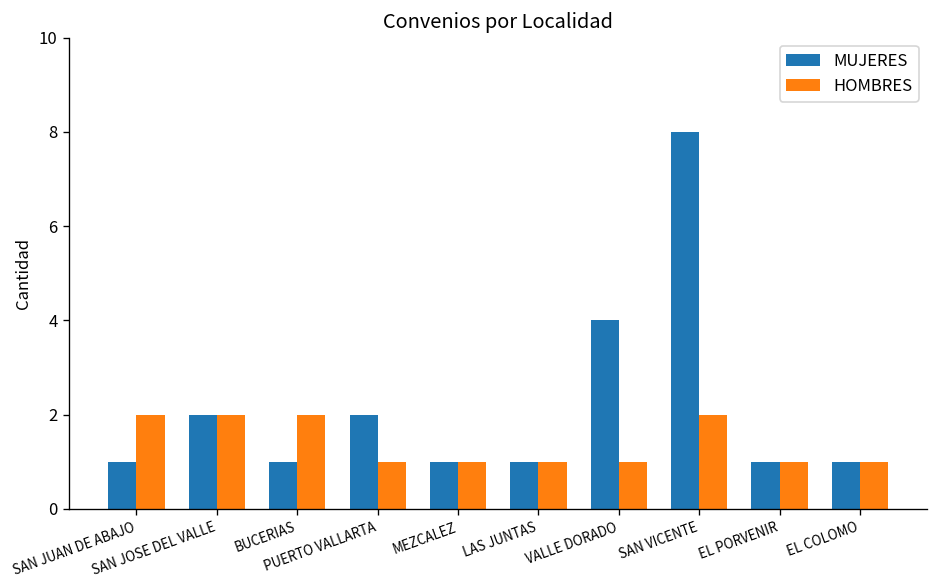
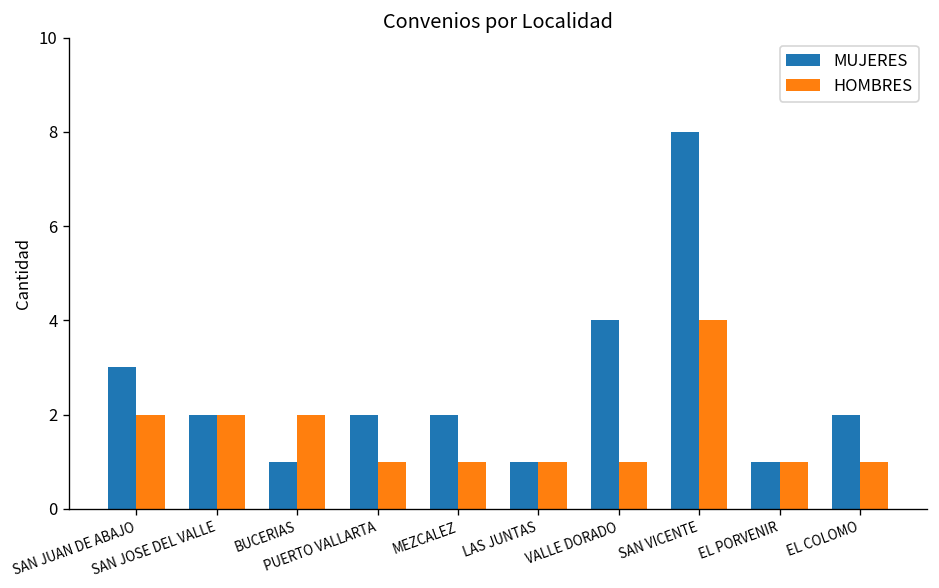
  {
    "MUJERES": {
-     "SAN JUAN DE ABAJO": 1,
+     "SAN JUAN DE ABAJO": 3,
      "SAN JOSE DEL VALLE": 2,
      "BUCERIAS": 1,
      "PUERTO VALLARTA": 2,
-     "MEZCALEZ": 1,
+     "MEZCALEZ": 2,
      "LAS JUNTAS": 1,
      "VALLE DORADO": 4,
      "SAN VICENTE": 8,
      "EL PORVENIR": 1,
-     "EL COLOMO": 1
+     "EL COLOMO": 2
    },
    "HOMBRES": {
      "SAN JUAN DE ABAJO": 2,
      "SAN JOSE DEL VALLE": 2,
      "BUCERIAS": 2,
      "PUERTO VALLARTA": 1,
      "MEZCALEZ": 1,
      "LAS JUNTAS": 1,
      "VALLE DORADO": 1,
-     "SAN VICENTE": 2,
+     "SAN VICENTE": 4,
      "EL PORVENIR": 1,
      "EL COLOMO": 1
    }
  }
